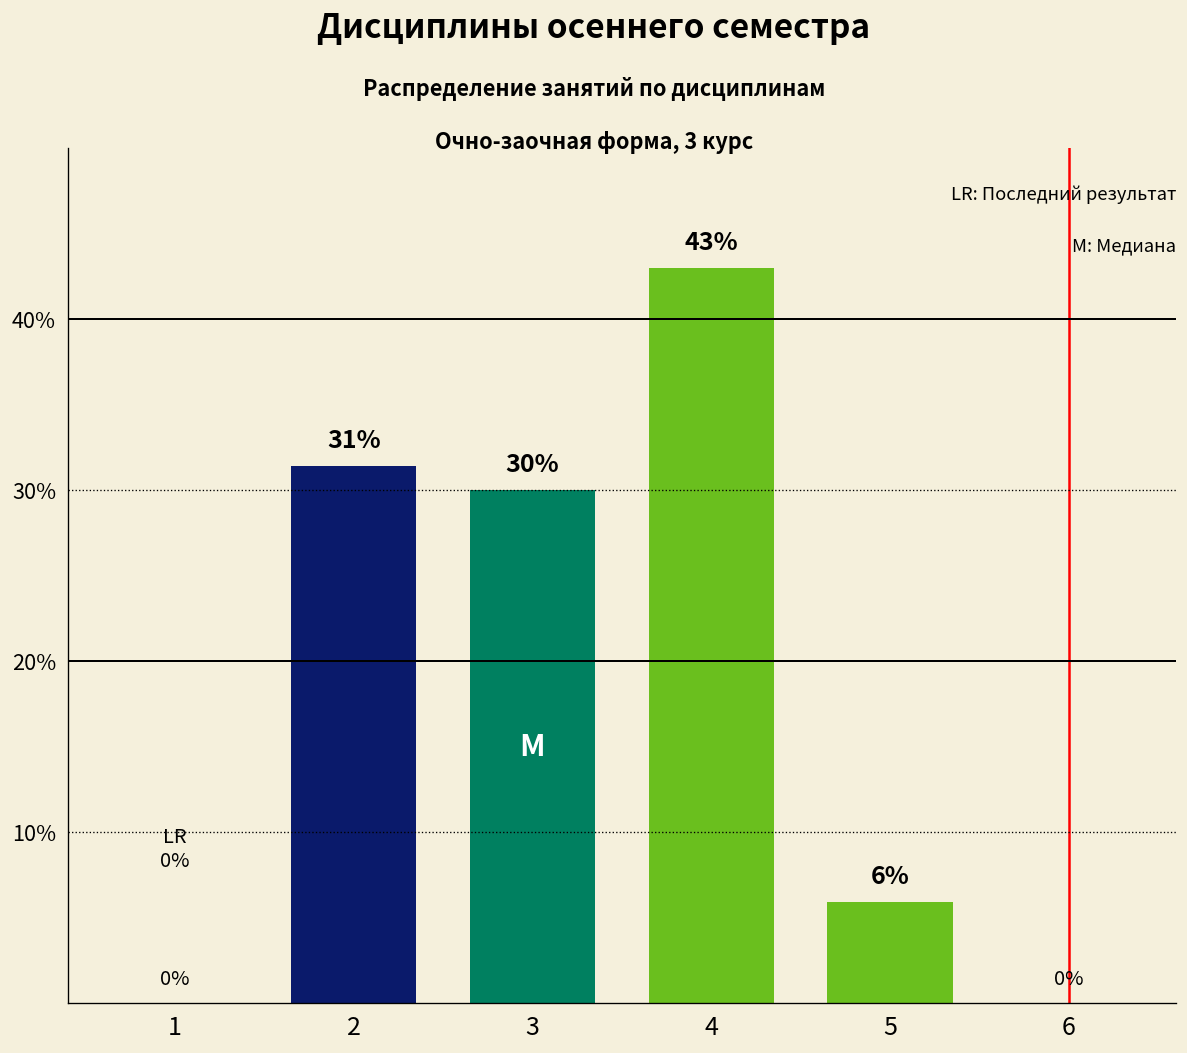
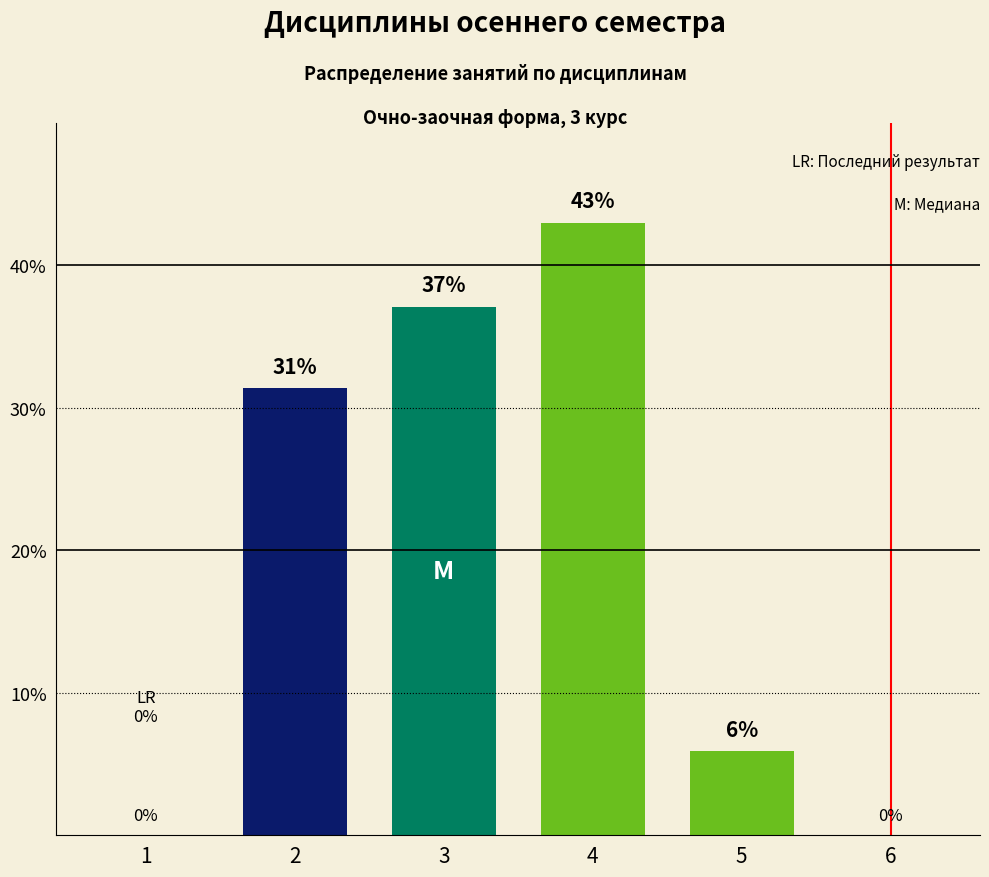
  {
    "1": "0%",
    "2": "31%",
-   "3": "30%",
+   "3": "37%",
    "4": "43%",
    "5": "6%",
    "6": "0%"
  }
